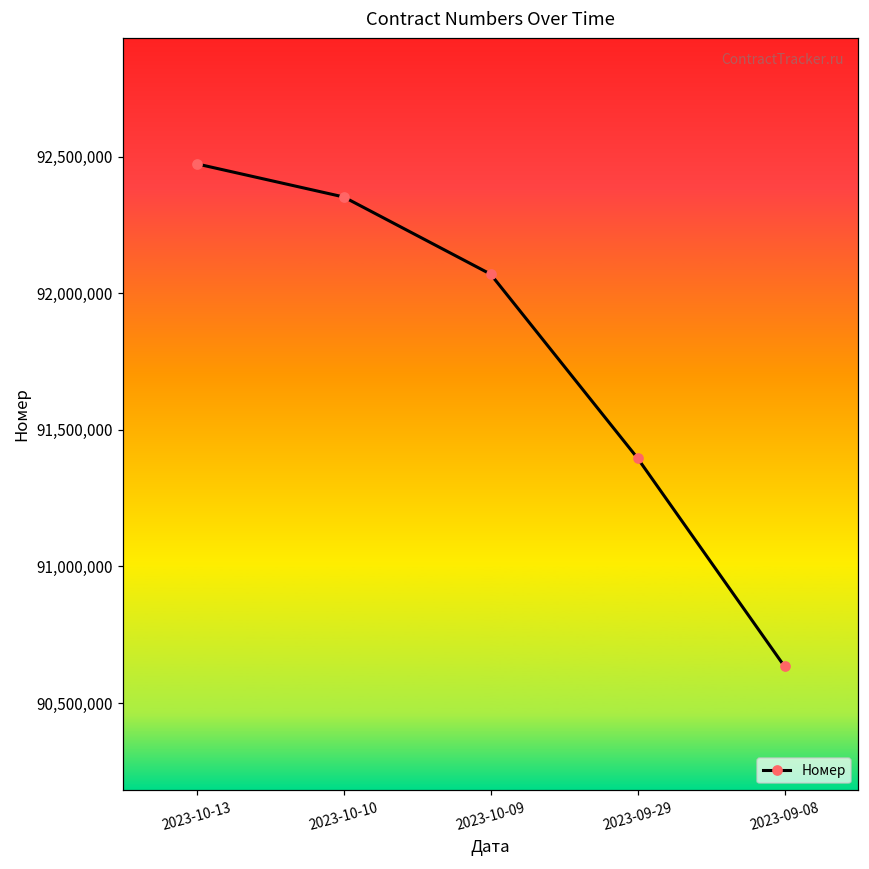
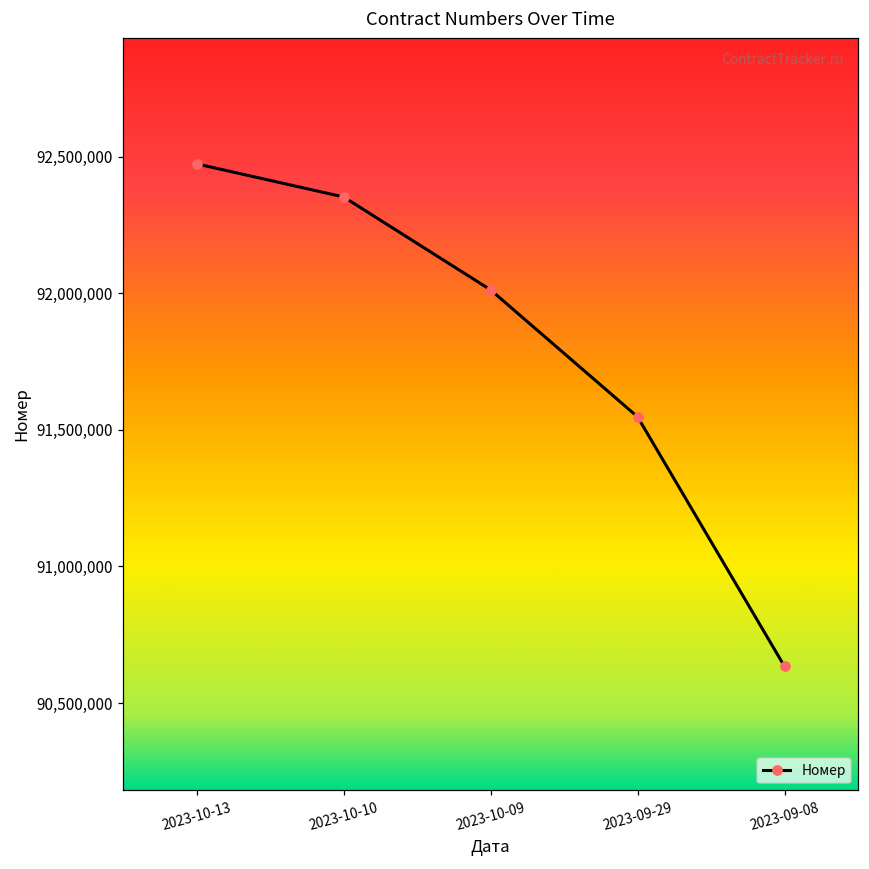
  {
    "2023-10-13": "92,470,000",
    "2023-10-10": "92,350,000",
-   "2023-10-09": "92,070,000",
-   "2023-09-29": "91,400,000",
+   "2023-10-09": "92,010,000",
+   "2023-09-29": "91,550,000",
    "2023-09-08": "90,630,000"
  }
